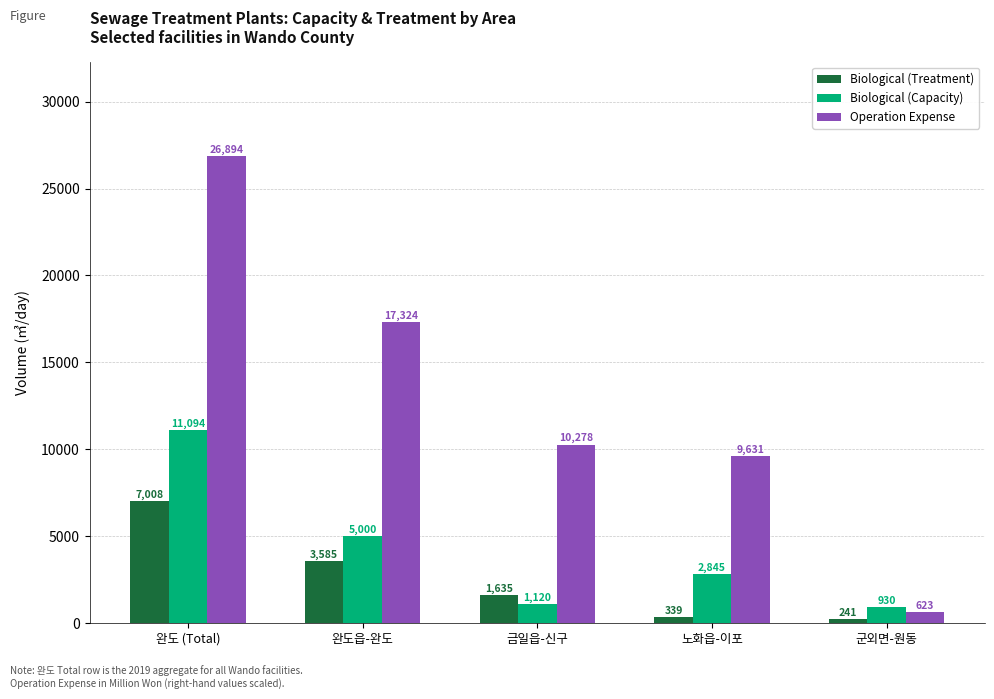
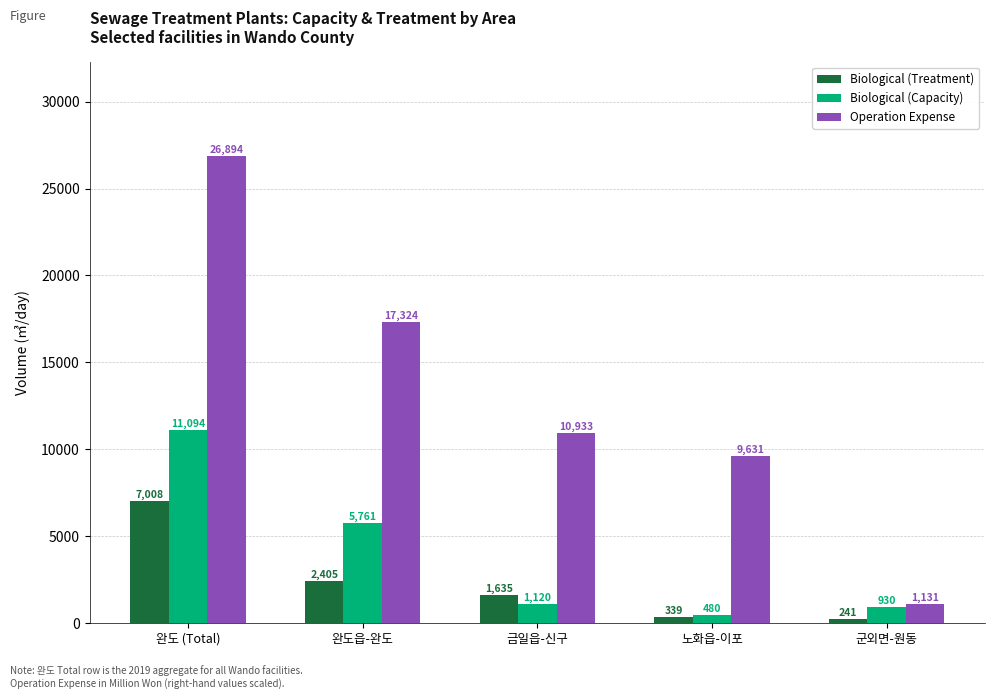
  {
    "Biological (Treatment)": {
      "완도 (Total)": "7,008",
-     "완도읍-완도": "3,585",
+     "완도읍-완도": "2,405",
      "금일읍-신구": "1,635",
      "노화읍-이포": "339",
      "군외면-원동": "241"
    },
    "Biological (Capacity)": {
      "완도 (Total)": "11,094",
-     "완도읍-완도": "5,000",
+     "완도읍-완도": "5,761",
      "금일읍-신구": "1,120",
-     "노화읍-이포": "2,845",
+     "노화읍-이포": "480",
      "군외면-원동": "930"
    },
    "Operation Expense": {
      "완도 (Total)": "26,894",
      "완도읍-완도": "17,324",
-     "금일읍-신구": "10,278",
+     "금일읍-신구": "10,933",
      "노화읍-이포": "9,631",
-     "군외면-원동": "623"
+     "군외면-원동": "1,131"
    }
  }
